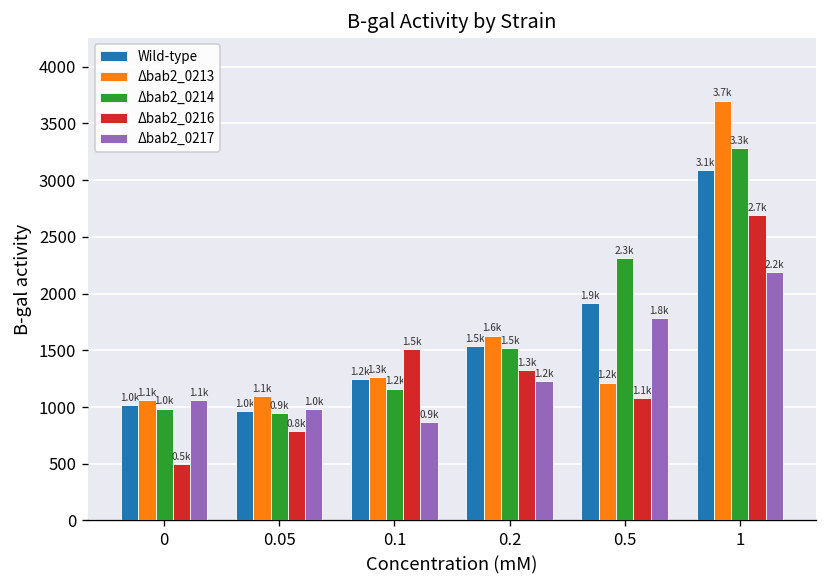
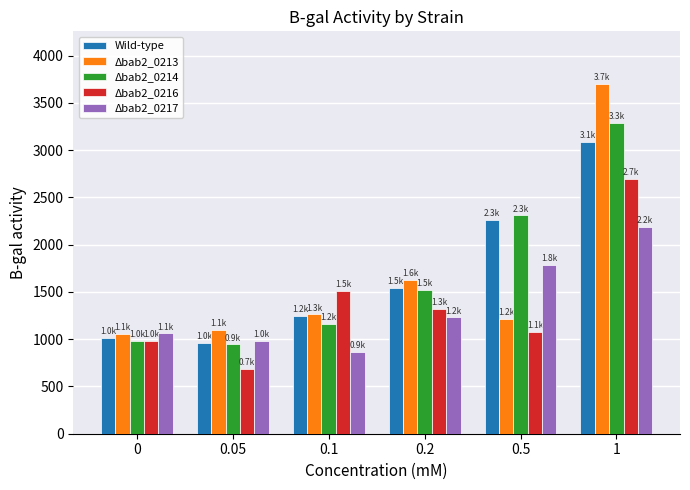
  {
    "Wild-type": {
      "0": "1.0k",
      "0.05": "1.0k",
      "0.1": "1.2k",
      "0.2": "1.5k",
-     "0.5": "1.9k",
+     "0.5": "2.3k",
      "1": "3.1k"
    },
    "Δbab2_0213": {
      "0": "1.1k",
      "0.05": "1.1k",
      "0.1": "1.3k",
      "0.2": "1.6k",
      "0.5": "1.2k",
      "1": "3.7k"
    },
    "Δbab2_0214": {
      "0": "1.0k",
      "0.05": "0.9k",
      "0.1": "1.2k",
      "0.2": "1.5k",
      "0.5": "2.3k",
      "1": "3.3k"
    },
    "Δbab2_0216": {
-     "0": "0.5k",
-     "0.05": "0.8k",
+     "0": "1.0k",
+     "0.05": "0.7k",
      "0.1": "1.5k",
      "0.2": "1.3k",
      "0.5": "1.1k",
      "1": "2.7k"
    },
    "Δbab2_0217": {
      "0": "1.1k",
      "0.05": "1.0k",
      "0.1": "0.9k",
      "0.2": "1.2k",
      "0.5": "1.8k",
      "1": "2.2k"
    }
  }
